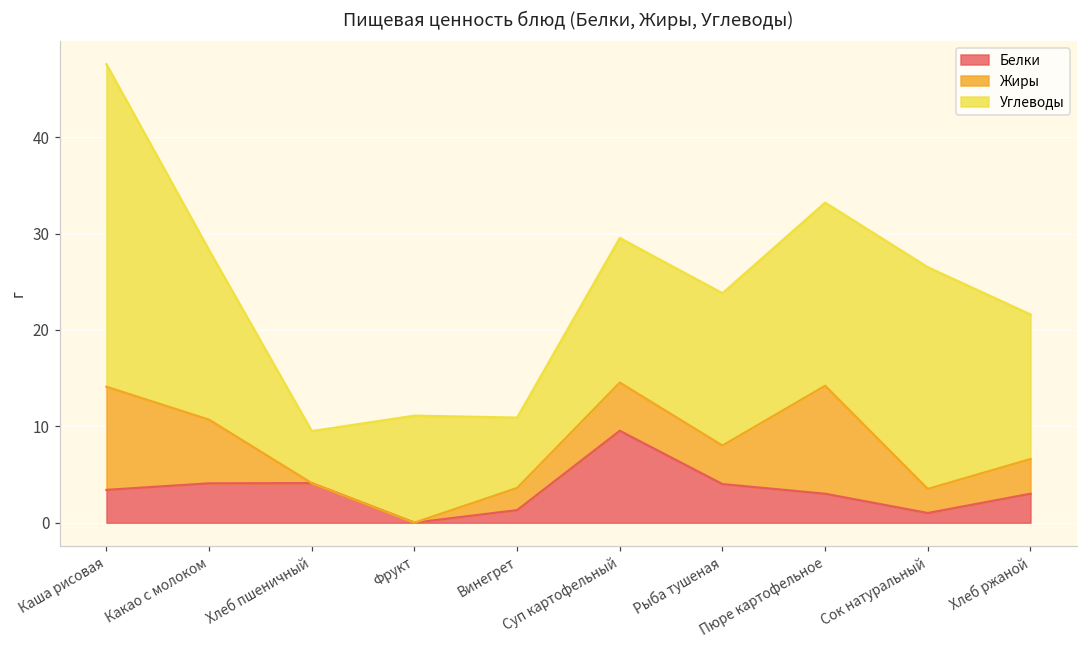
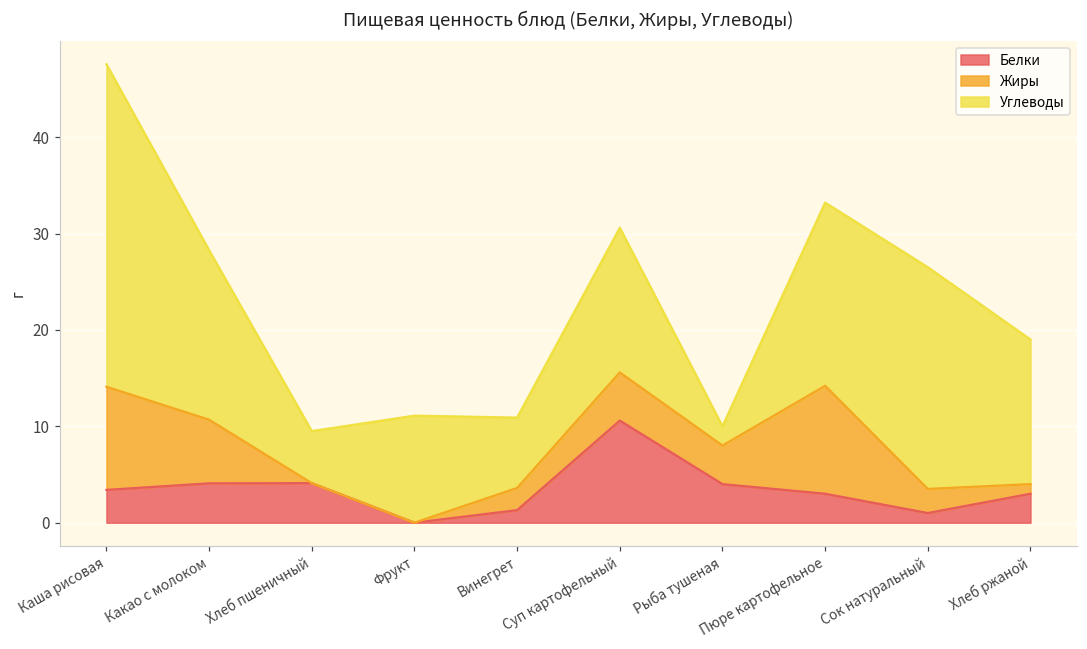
  {
    "Белки": {
      "Каша рисовая": 3,
      "Какао с молоком": 4,
      "Винегрет": 1,
-     "Суп картофельный": 10,
+     "Суп картофельный": 11,
      "Рыба тушеная": 4,
      "Пюре картофельное": 3,
      "Сок натуральный": 1,
      "Хлеб ржаной": 3
    },
    "Жиры": {
      "Каша рисовая": 11,
      "Какао с молоком": 7,
      "Винегрет": 2,
      "Суп картофельный": 5,
      "Рыба тушеная": 4,
      "Пюре картофельное": 11,
      "Сок натуральный": 3,
-     "Хлеб ржаной": 4
+     "Хлеб ржаной": 1
    },
    "Углеводы": {
      "Каша рисовая": 33,
      "Какао с молоком": 18,
      "Хлеб пшеничный": 5,
      "Фрукт": 11,
      "Винегрет": 7,
      "Суп картофельный": 15,
-     "Рыба тушеная": 16,
+     "Рыба тушеная": 2,
      "Пюре картофельное": 19,
      "Сок натуральный": 23,
      "Хлеб ржаной": 15
    }
  }
